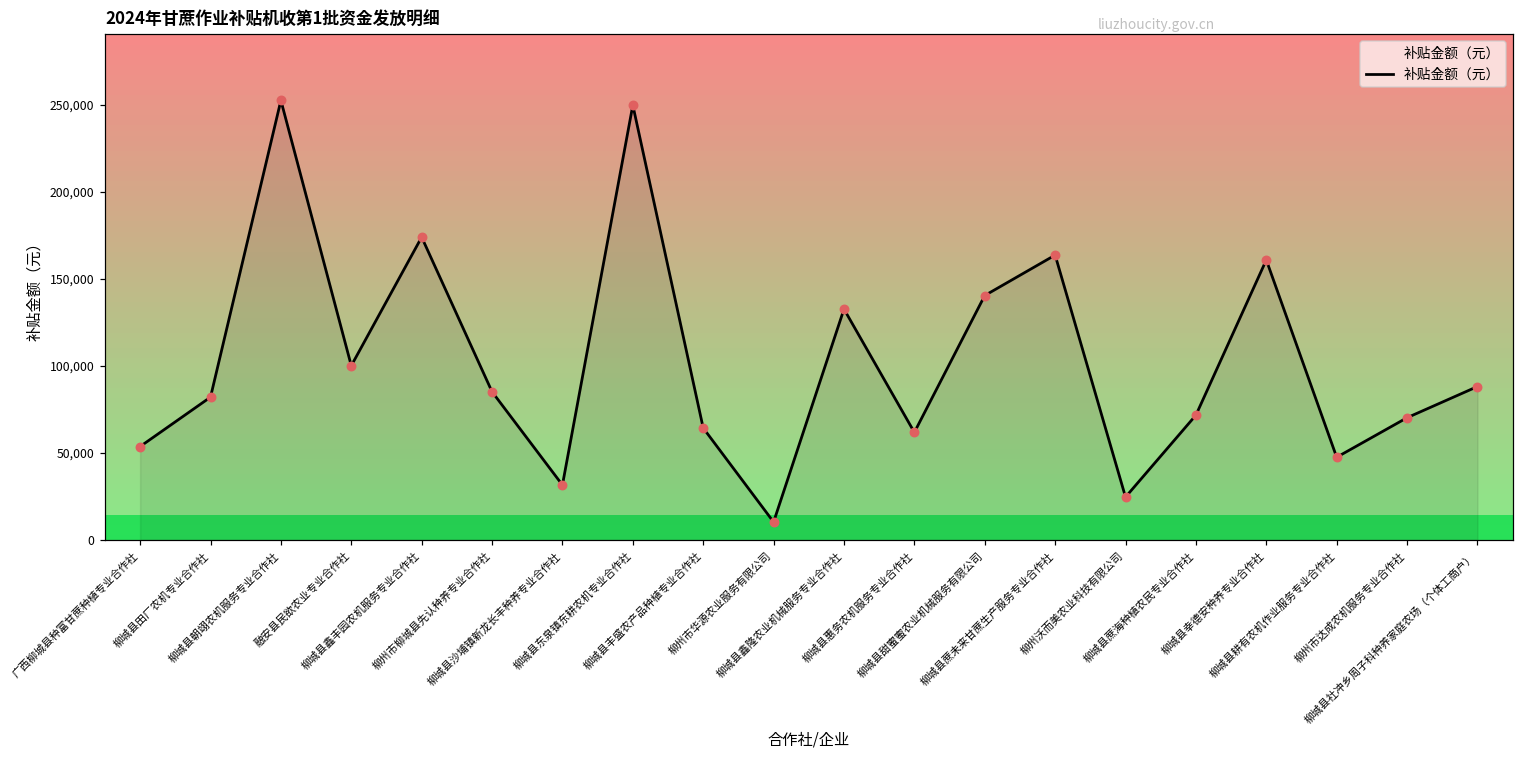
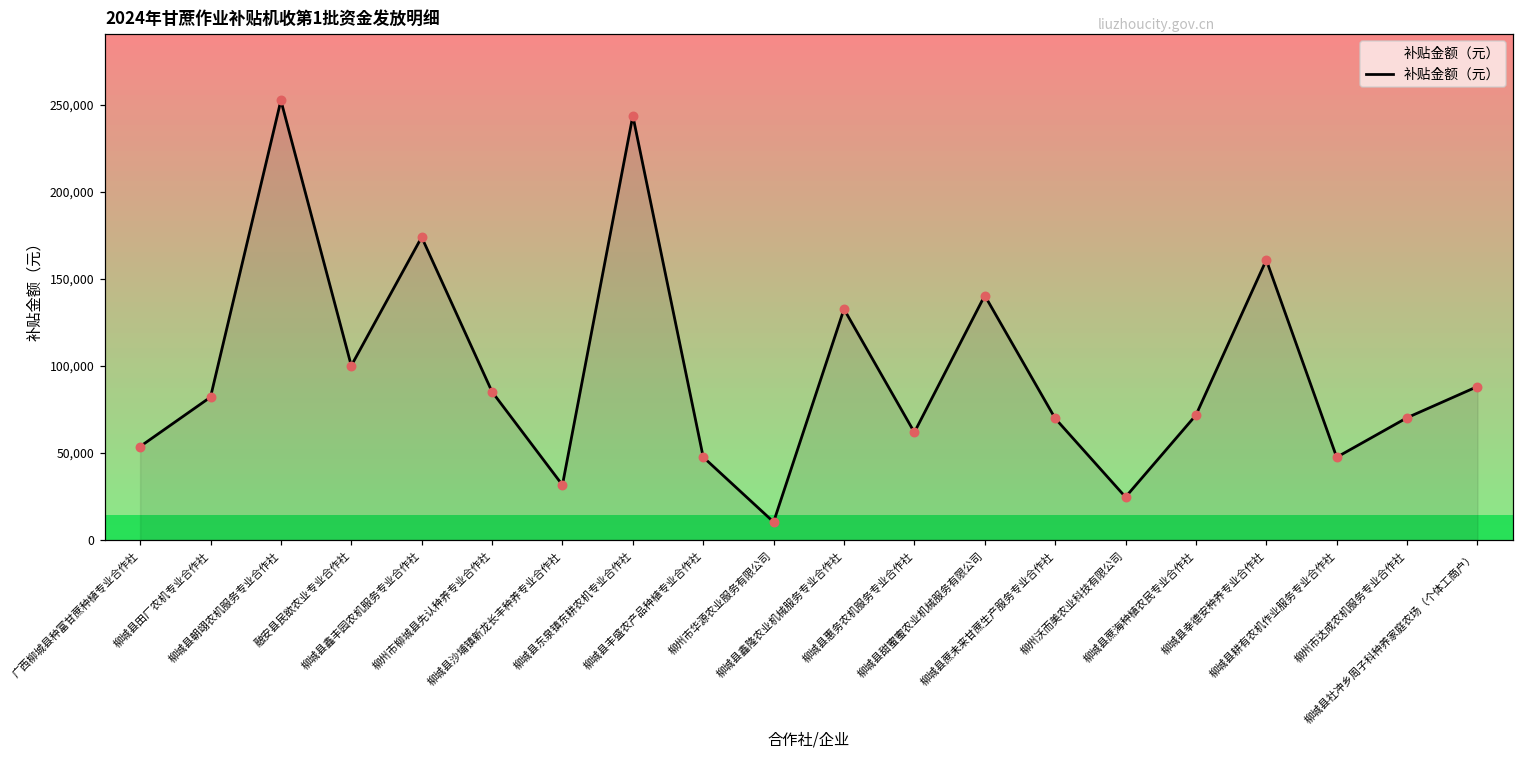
  {
    "广西柳城县种富甘蔗种植专业合作社": "54,000",
    "柳城县田厂农机专业合作社": "82,000",
    "柳城县朝翊农机服务专业合作社": "253,000",
    "融安县民欲农业专业合作社": "100,000",
    "柳城县鑫丰园农机服务专业合作社": "174,000",
    "柳州市柳城县先认种养专业合作社": "85,000",
    "柳城县沙埔镇新龙长丰种养专业合作社": "32,000",
-   "柳城县东泉镇东耕农机专业合作社": "250,000",
-   "柳城县丰盛农产品种植专业合作社": "64,000",
+   "柳城县东泉镇东耕农机专业合作社": "244,000",
+   "柳城县丰盛农产品种植专业合作社": "48,000",
    "柳城县鑫隆农业机械服务专业合作社": "133,000",
    "柳城县惠务农机服务专业合作社": "62,000",
    "柳城县甜蜜蜜农业机械服务有限公司": "140,000",
-   "柳城县蔗未来甘蔗生产服务专业合作社": "164,000",
+   "柳城县蔗未来甘蔗生产服务专业合作社": "70,000",
    "柳州沃而美农业科技有限公司": "25,000",
    "柳城县蔗海种植农民专业合作社": "72,000",
    "柳城县幸德安种养专业合作社": "161,000",
    "柳城县耕有农机作业服务专业合作社": "48,000",
    "柳州市达成农机服务专业合作社": "70,000",
    "柳城县社冲乡周子科种养家庭农场（个体工商户）": "88,000"
  }
